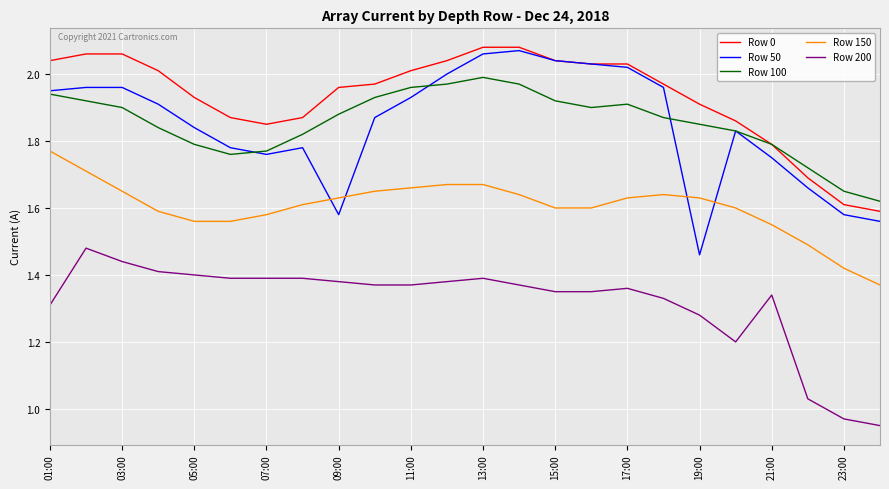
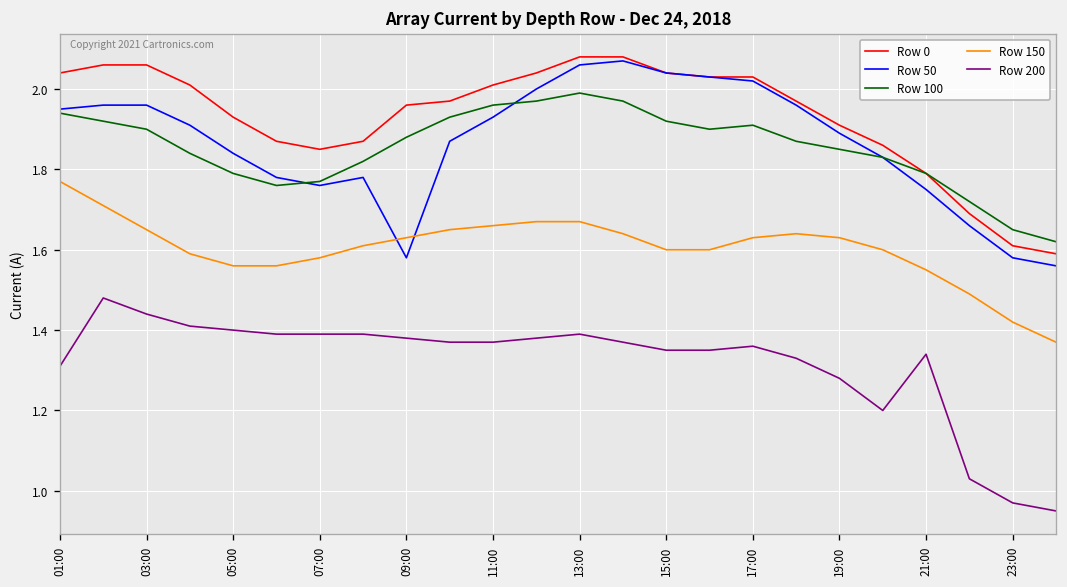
  {
    "Row 0": {
      "01:00": 2.04,
      "05:00": 1.93,
      "07:00": 1.85,
      "09:00": 1.96,
      "11:00": 2.01,
      "13:00": 2.08,
      "17:00": 2.03,
      "19:00": 1.91,
      "23:00": 1.61
    },
    "Row 50": {
      "01:00": 1.95,
      "03:00": 1.96,
      "05:00": 1.84,
      "07:00": 1.76,
      "09:00": 1.58,
      "11:00": 1.93,
      "13:00": 2.06,
      "17:00": 2.02,
-     "19:00": 1.46,
+     "19:00": 1.89,
      "21:00": 1.75,
      "23:00": 1.58
    },
    "Row 100": {
      "01:00": 1.94,
      "03:00": 1.90,
      "05:00": 1.79,
      "07:00": 1.77,
      "09:00": 1.88,
      "11:00": 1.96,
      "13:00": 1.99,
      "15:00": 1.92,
      "17:00": 1.91,
      "19:00": 1.85,
      "23:00": 1.65
    },
    "Row 150": {
      "01:00": 1.77,
      "03:00": 1.65,
      "05:00": 1.56,
      "07:00": 1.58,
      "09:00": 1.63,
      "11:00": 1.66,
      "13:00": 1.67,
      "15:00": 1.60,
      "17:00": 1.63,
      "19:00": 1.63,
      "21:00": 1.55,
      "23:00": 1.42
    },
    "Row 200": {
      "01:00": 1.31,
      "03:00": 1.44,
      "05:00": 1.40,
      "07:00": 1.39,
      "09:00": 1.38,
      "11:00": 1.37,
      "13:00": 1.39,
      "15:00": 1.35,
      "17:00": 1.36,
      "19:00": 1.28,
      "21:00": 1.34,
      "23:00": 0.97
    }
  }
